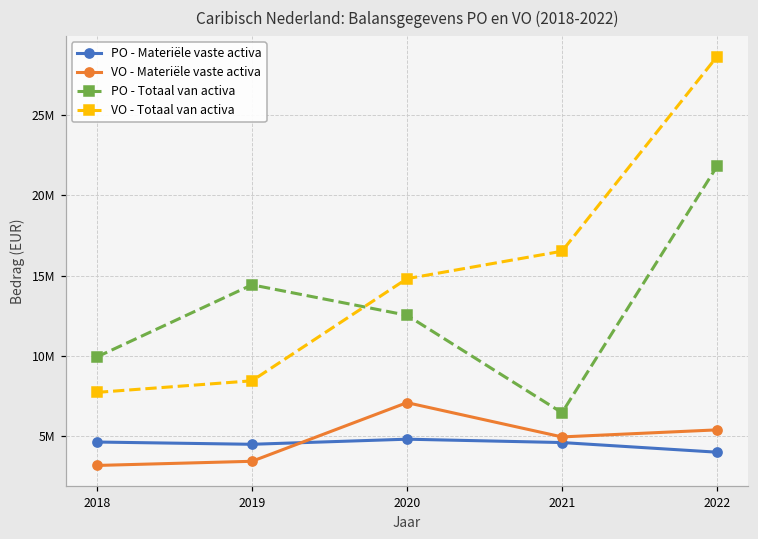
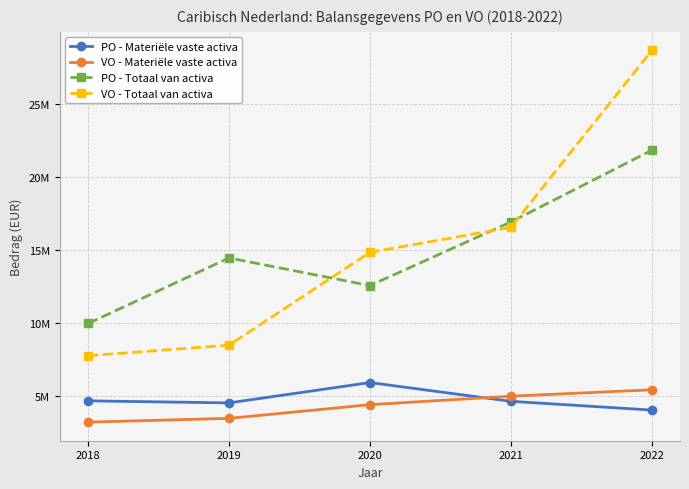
  {
    "PO - Materiële vaste activa": {
      "2018": 4600000,
      "2019": 4500000,
-     "2020": 4800000,
+     "2020": 5900000,
      "2021": 4600000,
      "2022": 4000000
    },
    "VO - Materiële vaste activa": {
      "2018": 3200000,
      "2019": 3400000,
-     "2020": 7100000,
+     "2020": 4400000,
      "2021": 5000000,
      "2022": 5400000
    },
    "PO - Totaal van activa": {
      "2018": 9900000,
      "2019": 14400000,
      "2020": 12500000,
-     "2021": 6500000,
+     "2021": 16900000,
      "2022": 21800000
    },
    "VO - Totaal van activa": {
      "2018": 7700000,
      "2019": 8500000,
      "2020": 14800000,
      "2021": 16500000,
      "2022": 28600000
    }
  }
